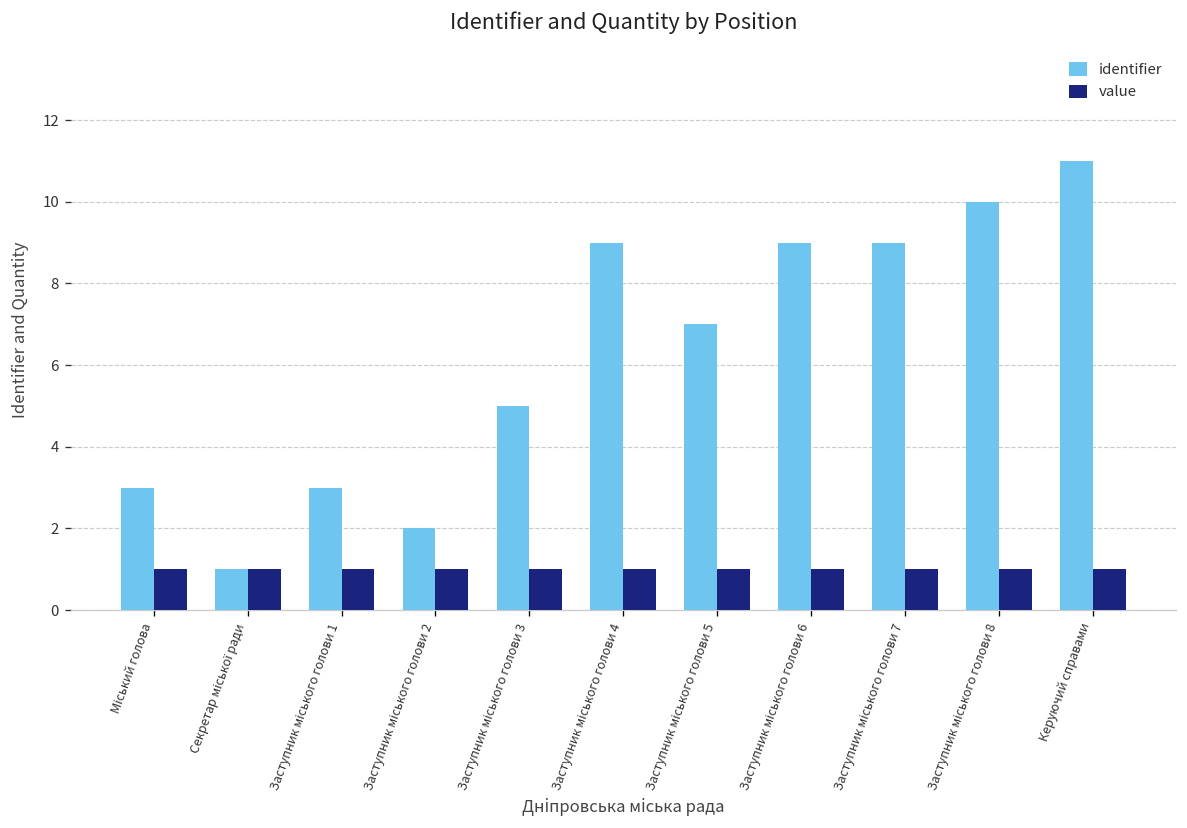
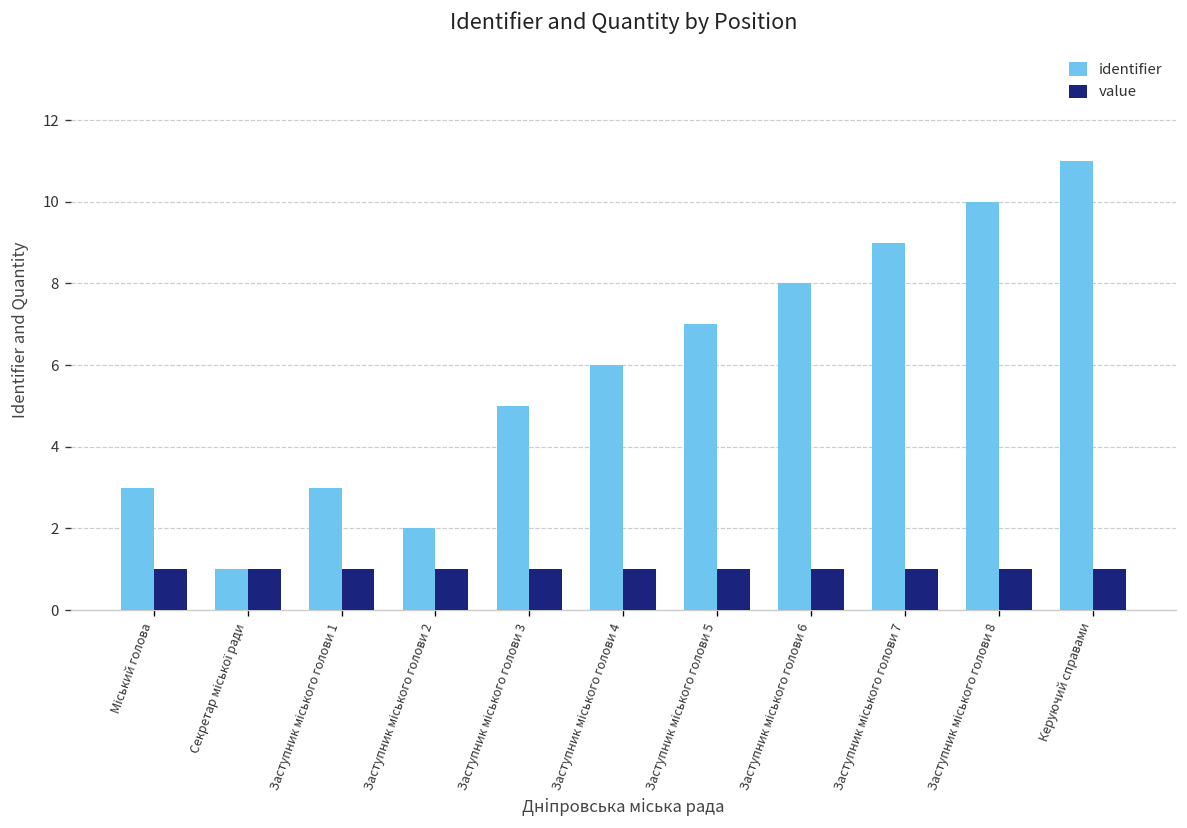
  {
    "identifier": {
      "Міський голова": 3,
      "Секретар міської ради": 1,
      "Заступник міського голови 1": 3,
      "Заступник міського голови 2": 2,
      "Заступник міського голови 3": 5,
-     "Заступник міського голови 4": 9,
+     "Заступник міського голови 4": 6,
      "Заступник міського голови 5": 7,
-     "Заступник міського голови 6": 9,
+     "Заступник міського голови 6": 8,
      "Заступник міського голови 7": 9,
      "Заступник міського голови 8": 10,
      "Керуючий справами": 11
    },
    "value": {
      "Міський голова": 1,
      "Секретар міської ради": 1,
      "Заступник міського голови 1": 1,
      "Заступник міського голови 2": 1,
      "Заступник міського голови 3": 1,
      "Заступник міського голови 4": 1,
      "Заступник міського голови 5": 1,
      "Заступник міського голови 6": 1,
      "Заступник міського голови 7": 1,
      "Заступник міського голови 8": 1,
      "Керуючий справами": 1
    }
  }
